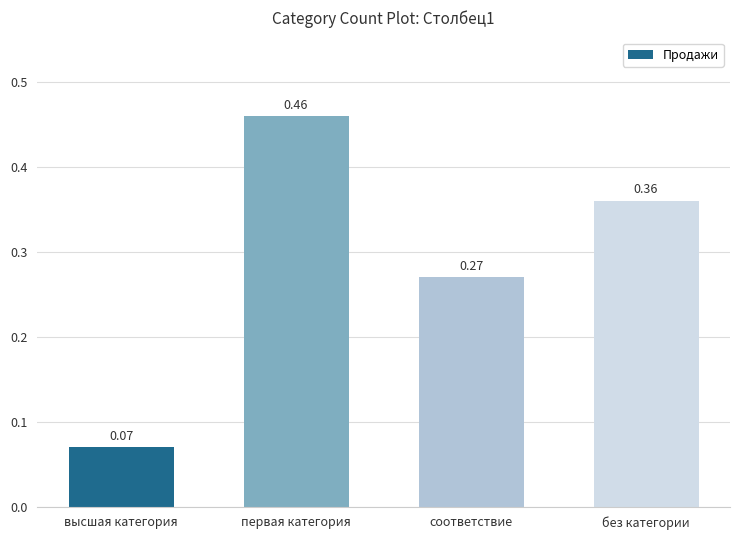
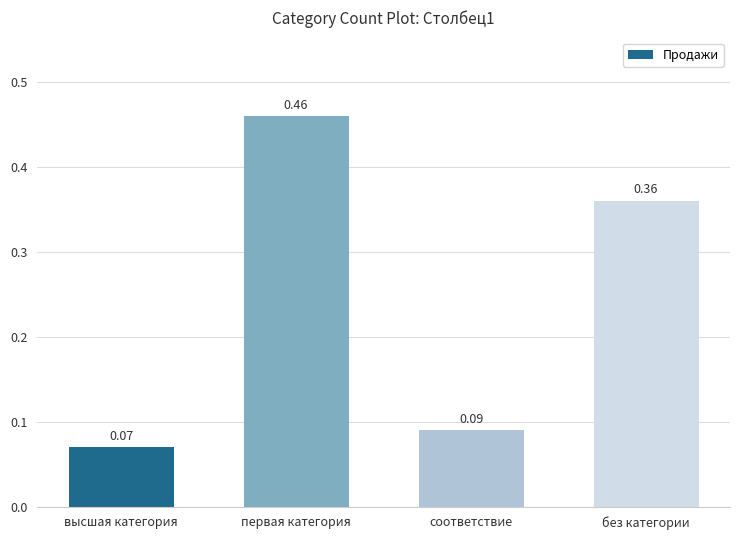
  {
    "высшая категория": 0.07,
    "первая категория": 0.46,
-   "соответствие": 0.27,
+   "соответствие": 0.09,
    "без категории": 0.36
  }
